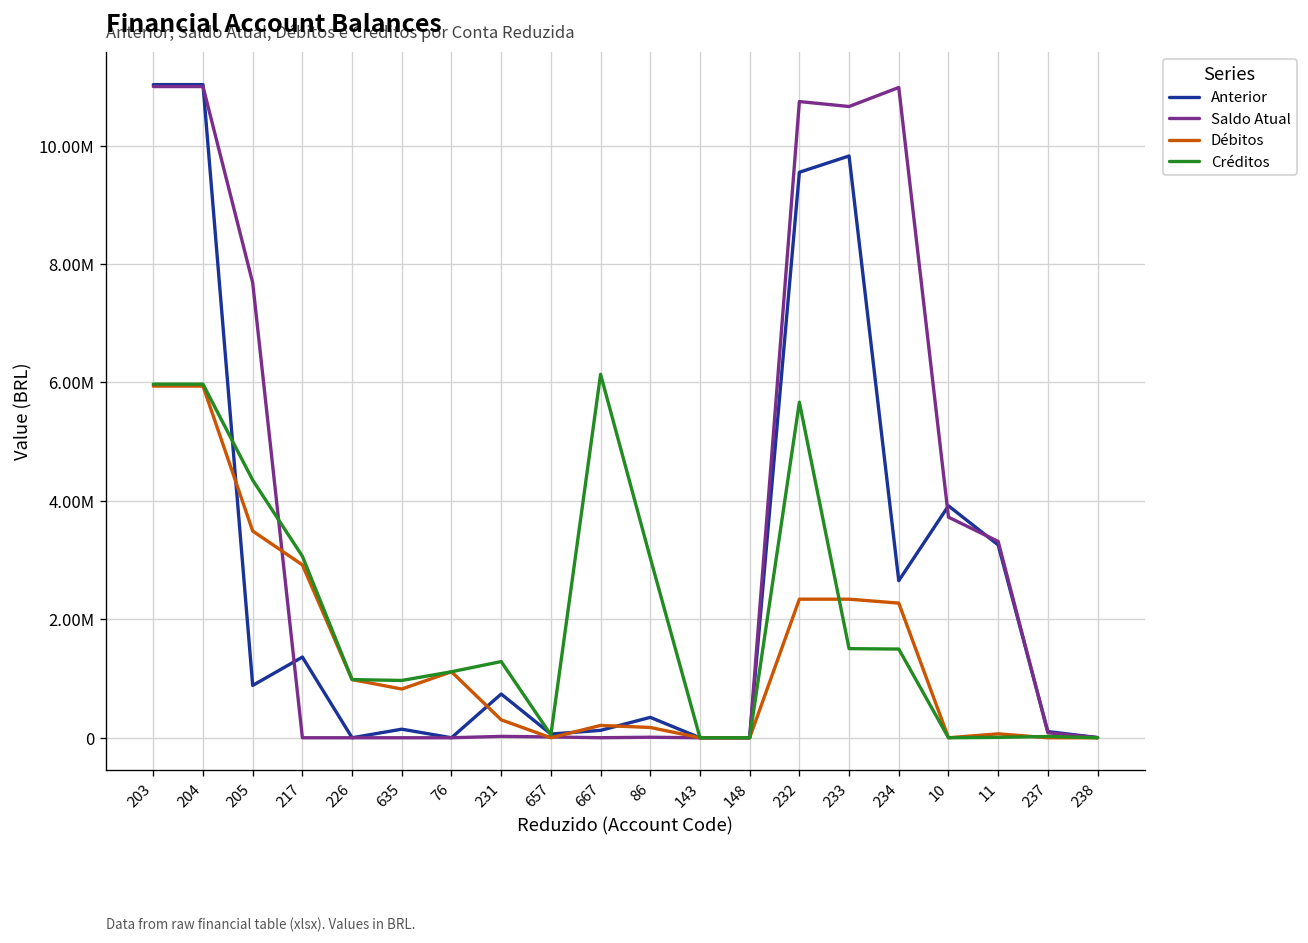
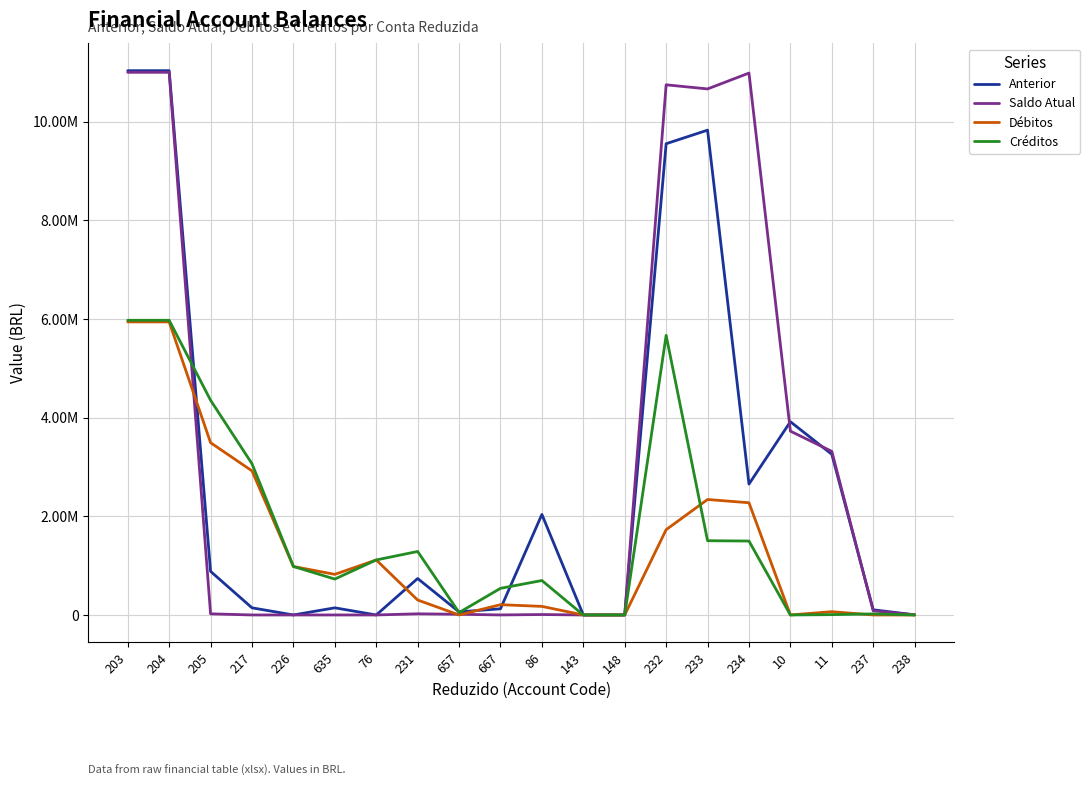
  {
    "Anterior": {
      "205": 900000,
-     "217": 1400000,
+     "217": 100000,
      "635": 100000,
      "231": 700000,
      "667": 100000,
-     "86": 300000,
+     "86": 2000000,
      "232": 9500000,
      "233": 9800000,
      "234": 2700000,
      "10": 3900000,
      "11": 3300000
    },
    "Saldo Atual": {
-     "205": 7700000,
+     "205": 0,
      "217": 0,
      "635": 0,
      "231": 0,
      "667": 0,
      "86": 0,
      "232": 10700000,
      "233": 10700000,
      "234": 11000000,
      "10": 3700000,
      "11": 3300000
    },
    "Débitos": {
      "205": 3500000,
      "217": 2900000,
      "635": 800000,
      "231": 300000,
      "667": 200000,
      "86": 200000,
-     "232": 2300000,
+     "232": 1700000,
      "233": 2300000,
      "234": 2300000,
      "11": 100000
    },
    "Créditos": {
      "205": 4400000,
      "217": 3100000,
-     "635": 1000000,
+     "635": 700000,
      "231": 1300000,
-     "667": 6100000,
-     "86": 3000000,
+     "667": 500000,
+     "86": 700000,
      "232": 5700000,
      "233": 1500000,
      "234": 1500000,
      "11": 0
    }
  }
